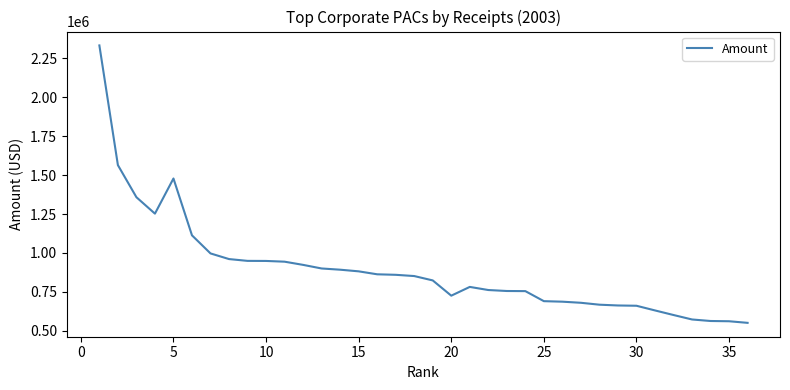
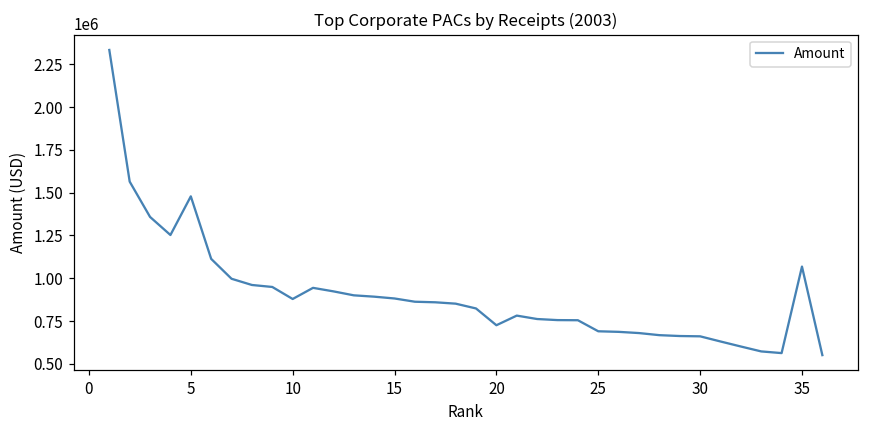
  {
    "5": 1480000,
-   "10": 950000,
+   "10": 880000,
    "15": 880000,
    "20": 730000,
    "25": 690000,
    "30": 660000,
-   "35": 560000
+   "35": 1070000
  }
